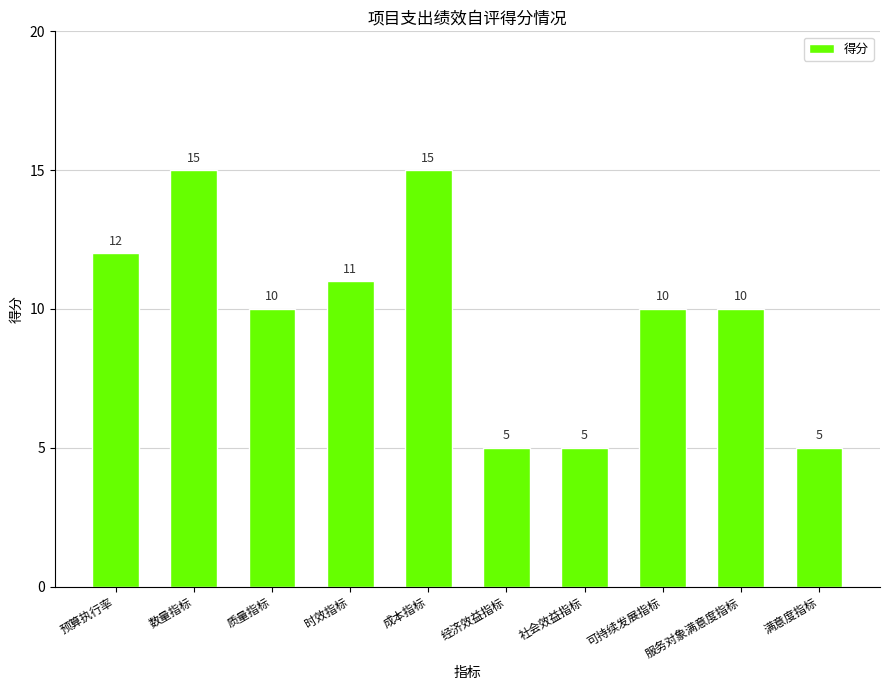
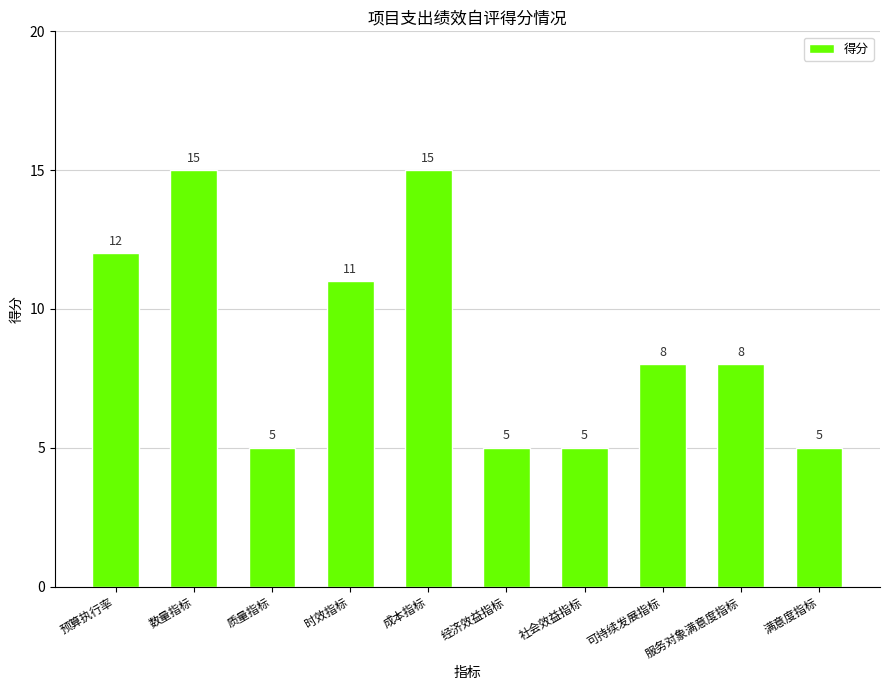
  {
    "预算执行率": 12,
    "数量指标": 15,
-   "质量指标": 10,
+   "质量指标": 5,
    "时效指标": 11,
    "成本指标": 15,
    "经济效益指标": 5,
    "社会效益指标": 5,
-   "可持续发展指标": 10,
-   "服务对象满意度指标": 10,
+   "可持续发展指标": 8,
+   "服务对象满意度指标": 8,
    "满意度指标": 5
  }
